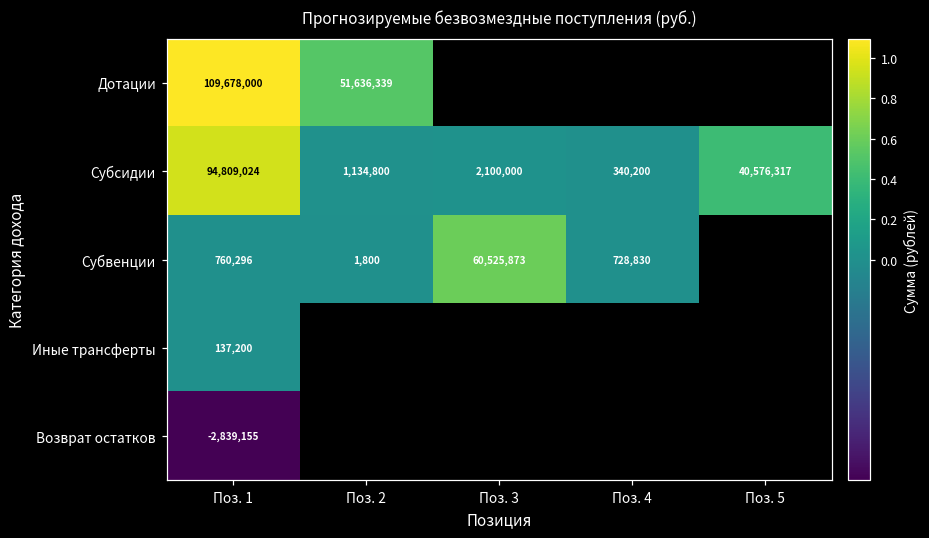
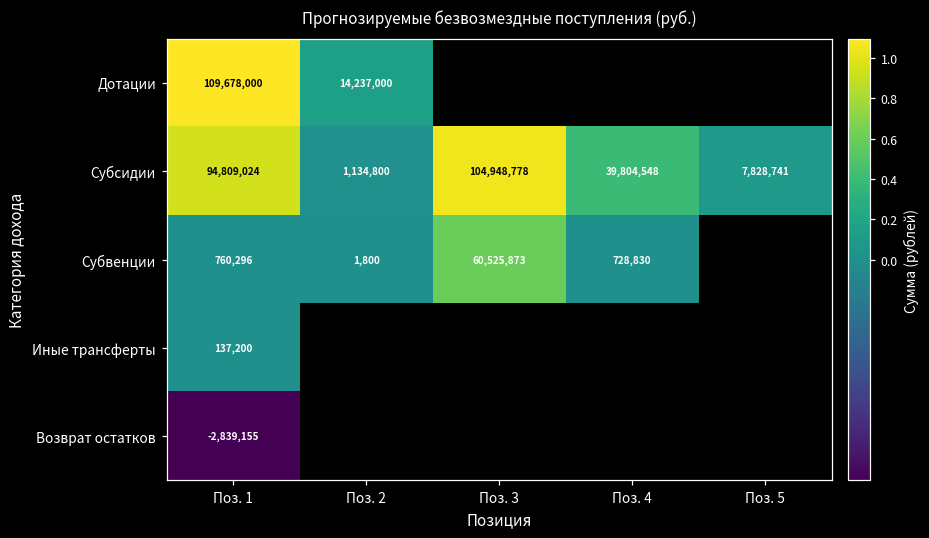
  {
    "Дотации": {
      "Поз. 1": "109,678,000",
-     "Поз. 2": "51,636,339"
+     "Поз. 2": "14,237,000"
    },
    "Субсидии": {
      "Поз. 1": "94,809,024",
      "Поз. 2": "1,134,800",
-     "Поз. 3": "2,100,000",
-     "Поз. 4": "340,200",
-     "Поз. 5": "40,576,317"
+     "Поз. 3": "104,948,778",
+     "Поз. 4": "39,804,548",
+     "Поз. 5": "7,828,741"
    },
    "Субвенции": {
      "Поз. 1": "760,296",
      "Поз. 2": "1,800",
      "Поз. 3": "60,525,873",
      "Поз. 4": "728,830"
    },
    "Иные трансферты": {
      "Поз. 1": "137,200"
    },
    "Возврат остатков": {
      "Поз. 1": "-2,839,155"
    }
  }
